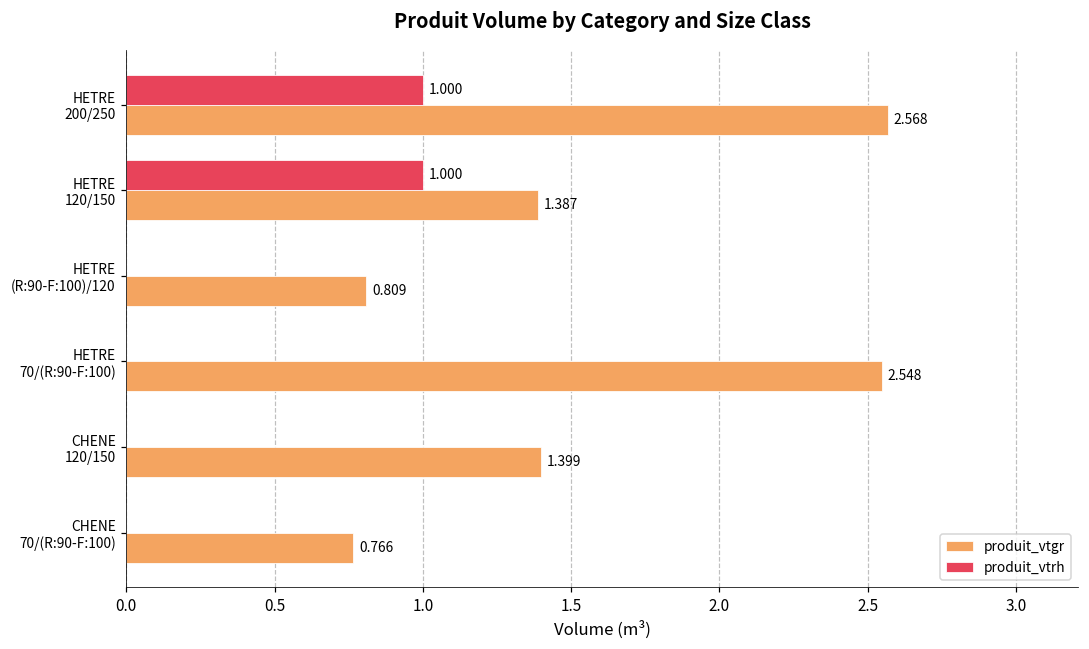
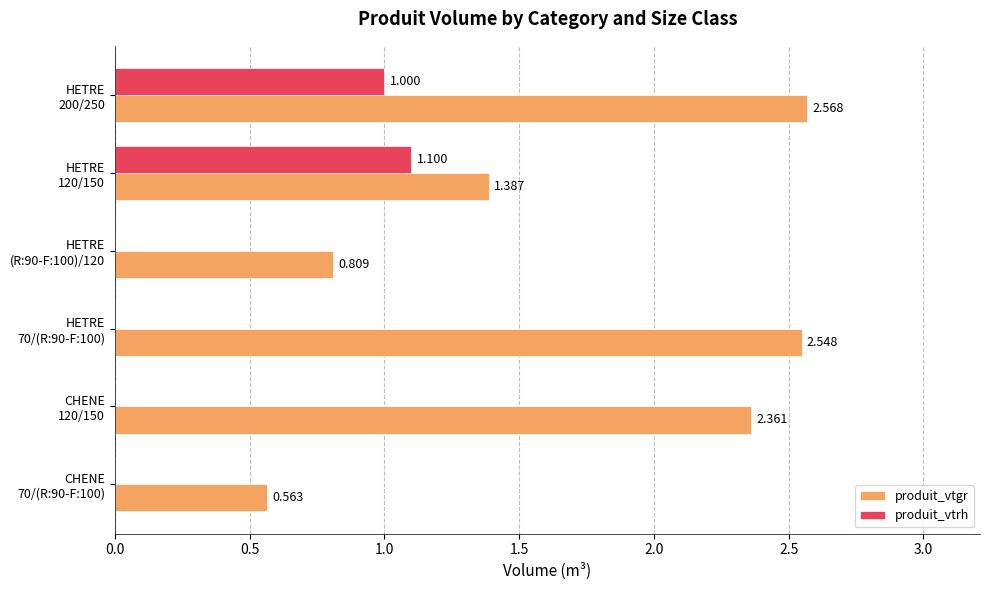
  {
    "produit_vtgr": {
      "HETRE 200/250": 2.568,
      "HETRE 120/150": 1.387,
      "HETRE (R:90-F:100)/120": 0.809,
      "HETRE 70/(R:90-F:100)": 2.548,
-     "CHENE 120/150": 1.399,
-     "CHENE 70/(R:90-F:100)": 0.766
+     "CHENE 120/150": 2.361,
+     "CHENE 70/(R:90-F:100)": 0.563
    },
    "produit_vtrh": {
      "HETRE 200/250": 1.000,
-     "HETRE 120/150": 1.000
+     "HETRE 120/150": 1.100
    }
  }
